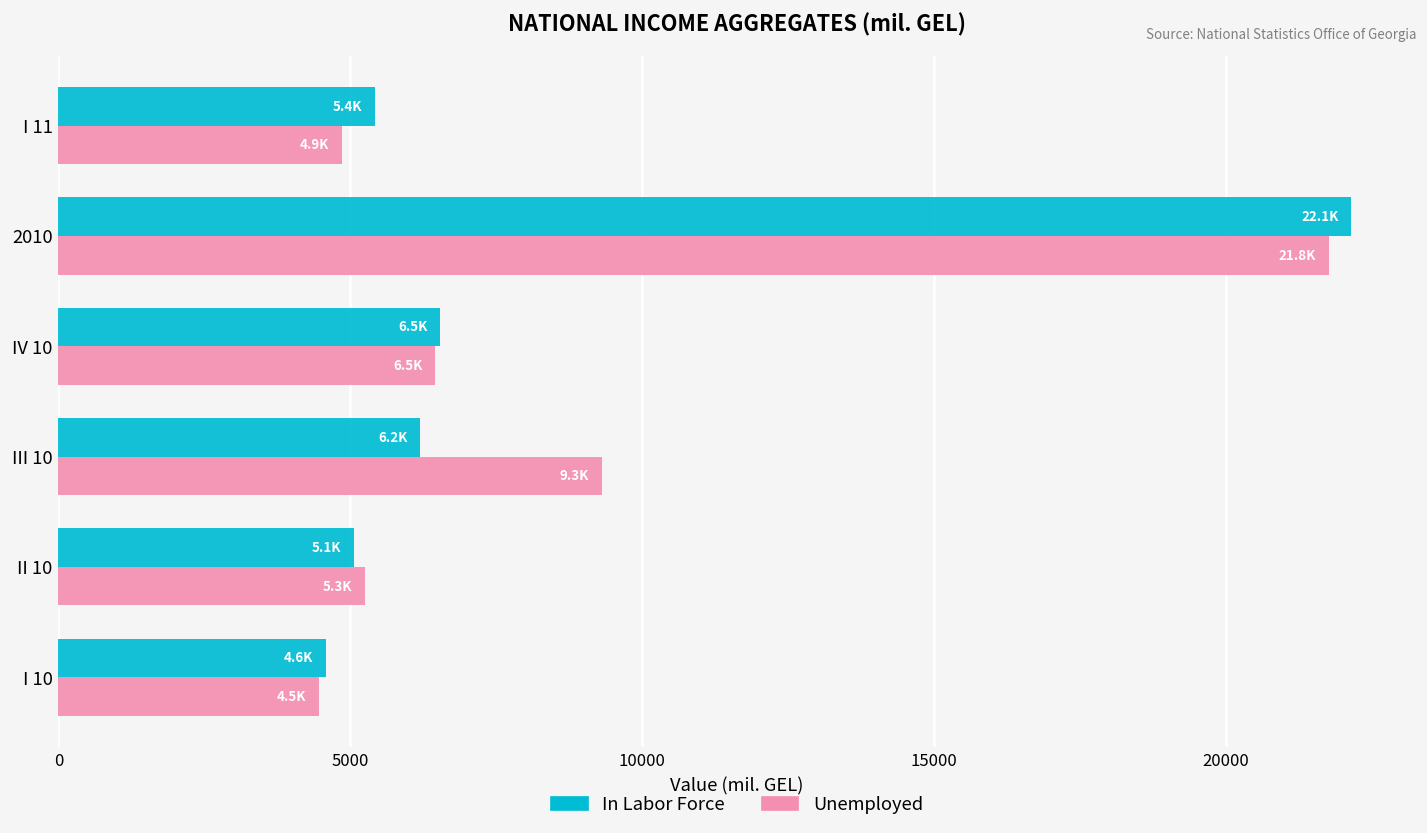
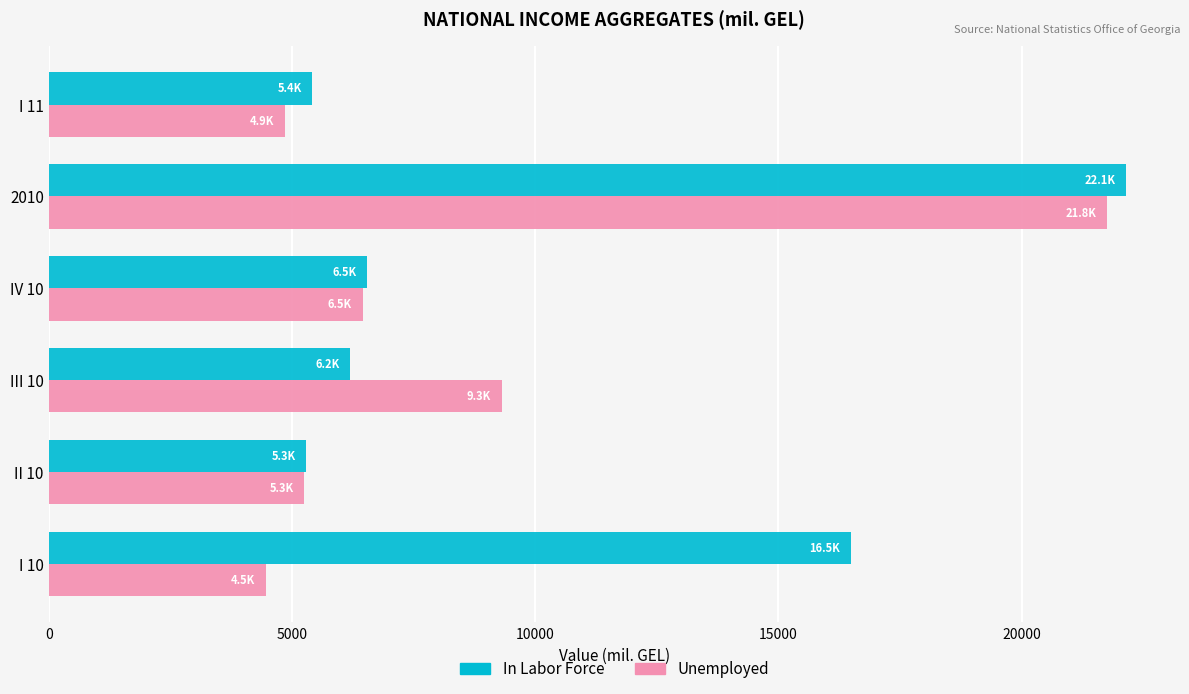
  {
    "In Labor Force": {
      "I 11": "5.4K",
      "2010": "22.1K",
      "IV 10": "6.5K",
      "III 10": "6.2K",
-     "II 10": "5.1K",
-     "I 10": "4.6K"
+     "II 10": "5.3K",
+     "I 10": "16.5K"
    },
    "Unemployed": {
      "I 11": "4.9K",
      "2010": "21.8K",
      "IV 10": "6.5K",
      "III 10": "9.3K",
      "II 10": "5.3K",
      "I 10": "4.5K"
    }
  }
